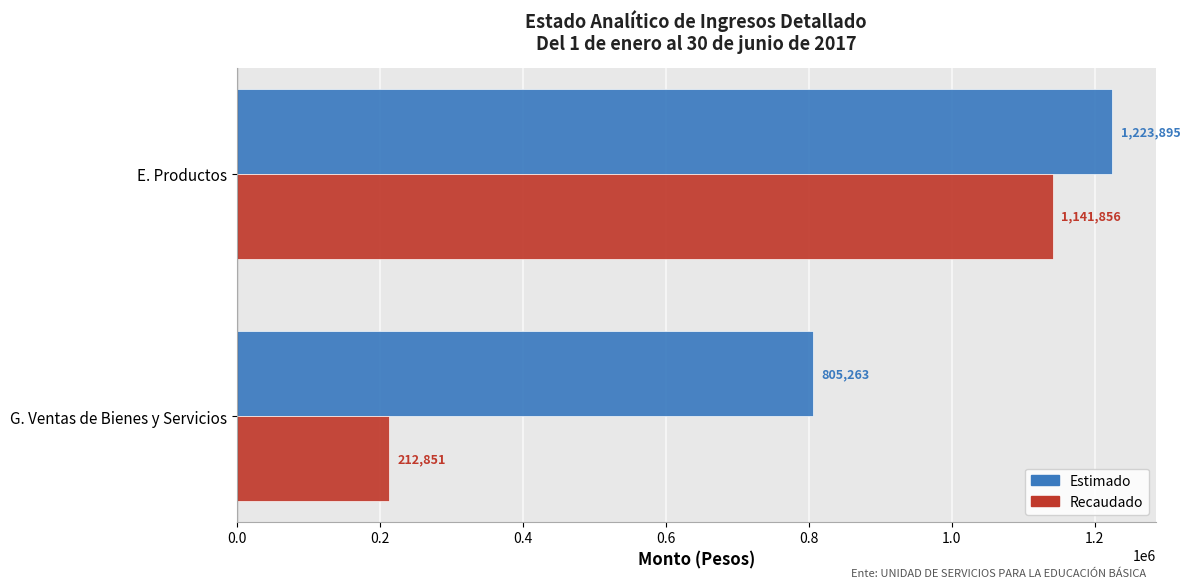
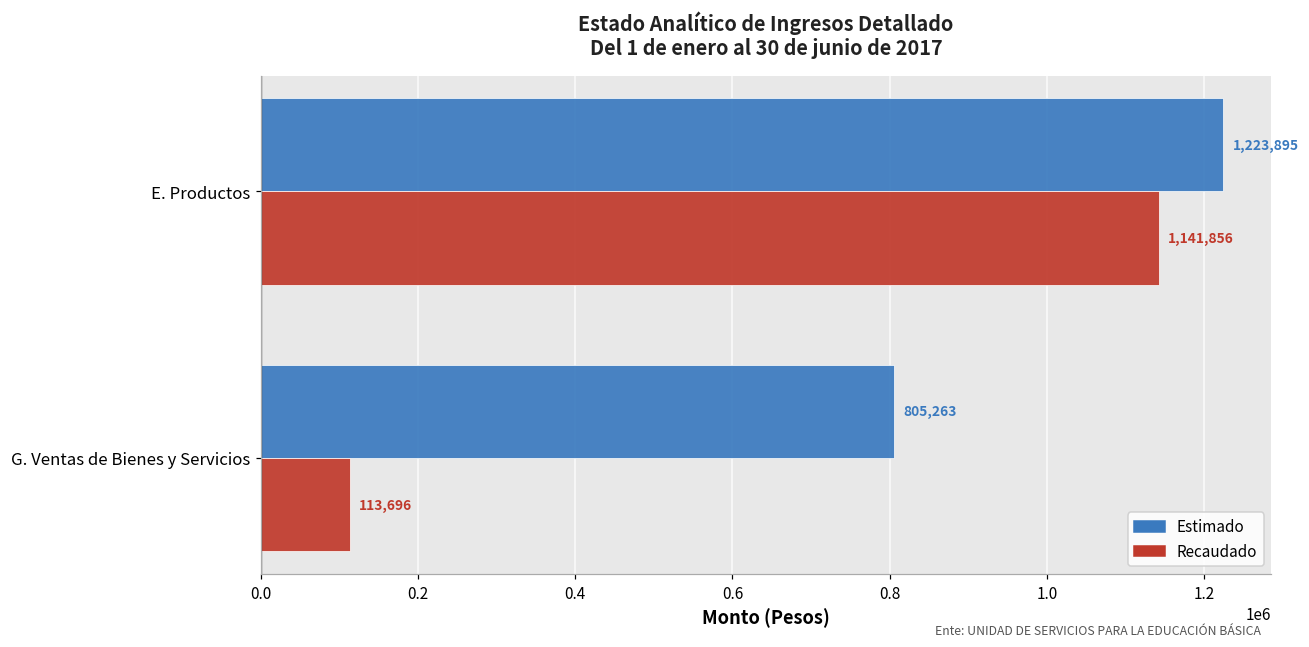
  {
    "Estimado": {
      "E. Productos": "1,223,895",
      "G. Ventas de Bienes y Servicios": "805,263"
    },
    "Recaudado": {
      "E. Productos": "1,141,856",
-     "G. Ventas de Bienes y Servicios": "212,851"
+     "G. Ventas de Bienes y Servicios": "113,696"
    }
  }
